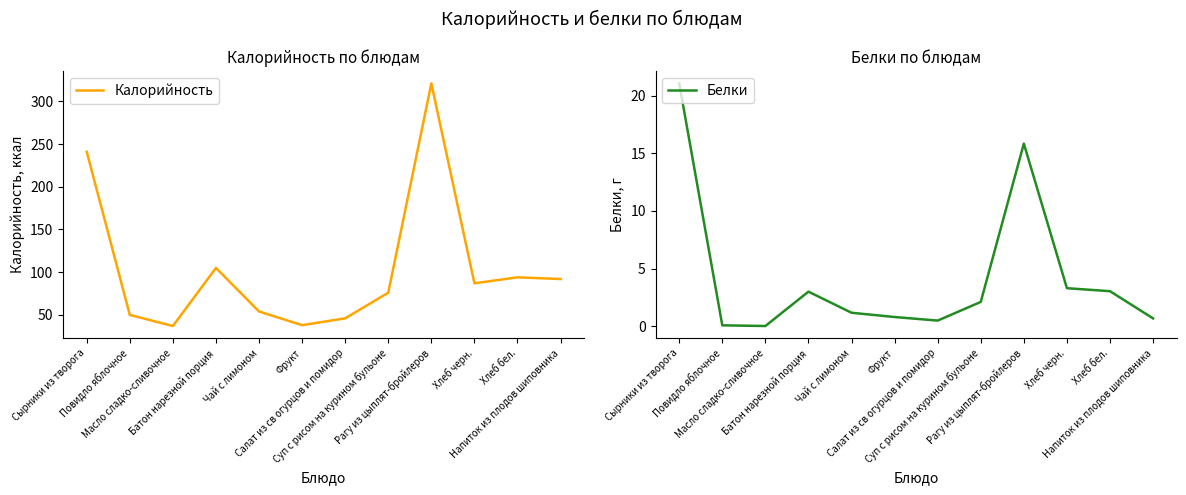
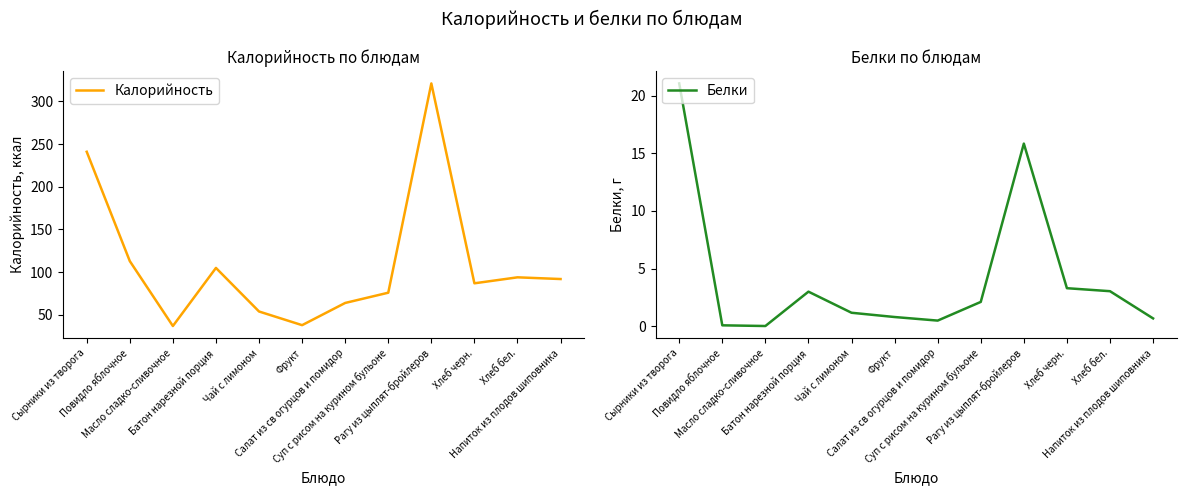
  {
    "Калорийность по блюдам": {
      "Сырники из творога": 240,
-     "Повидло яблочное": 50,
+     "Повидло яблочное": 110,
      "Масло сладко-сливочное": 40,
      "Батон нарезной порция": 110,
      "Чай с лимоном": 50,
      "Фрукт": 40,
-     "Салат из св огурцов и помидор": 50,
+     "Салат из св огурцов и помидор": 60,
      "Суп с рисом на курином бульоне": 80,
      "Рагу из цыплят-бройлеров": 320,
      "Хлеб черн.": 90,
      "Хлеб бел.": 90,
      "Напиток из плодов шиповника": 90
    },
    "Белки по блюдам": {
      "Повидло яблочное": 0.1,
      "Масло сладко-сливочное": 0.0,
      "Батон нарезной порция": 3.0,
      "Чай с лимоном": 1.2,
      "Фрукт": 0.8,
      "Салат из св огурцов и помидор": 0.5,
      "Суп с рисом на курином бульоне": 2.1,
      "Рагу из цыплят-бройлеров": 15.8,
      "Хлеб черн.": 3.3,
      "Хлеб бел.": 3.0,
      "Напиток из плодов шиповника": 0.7
    }
  }
